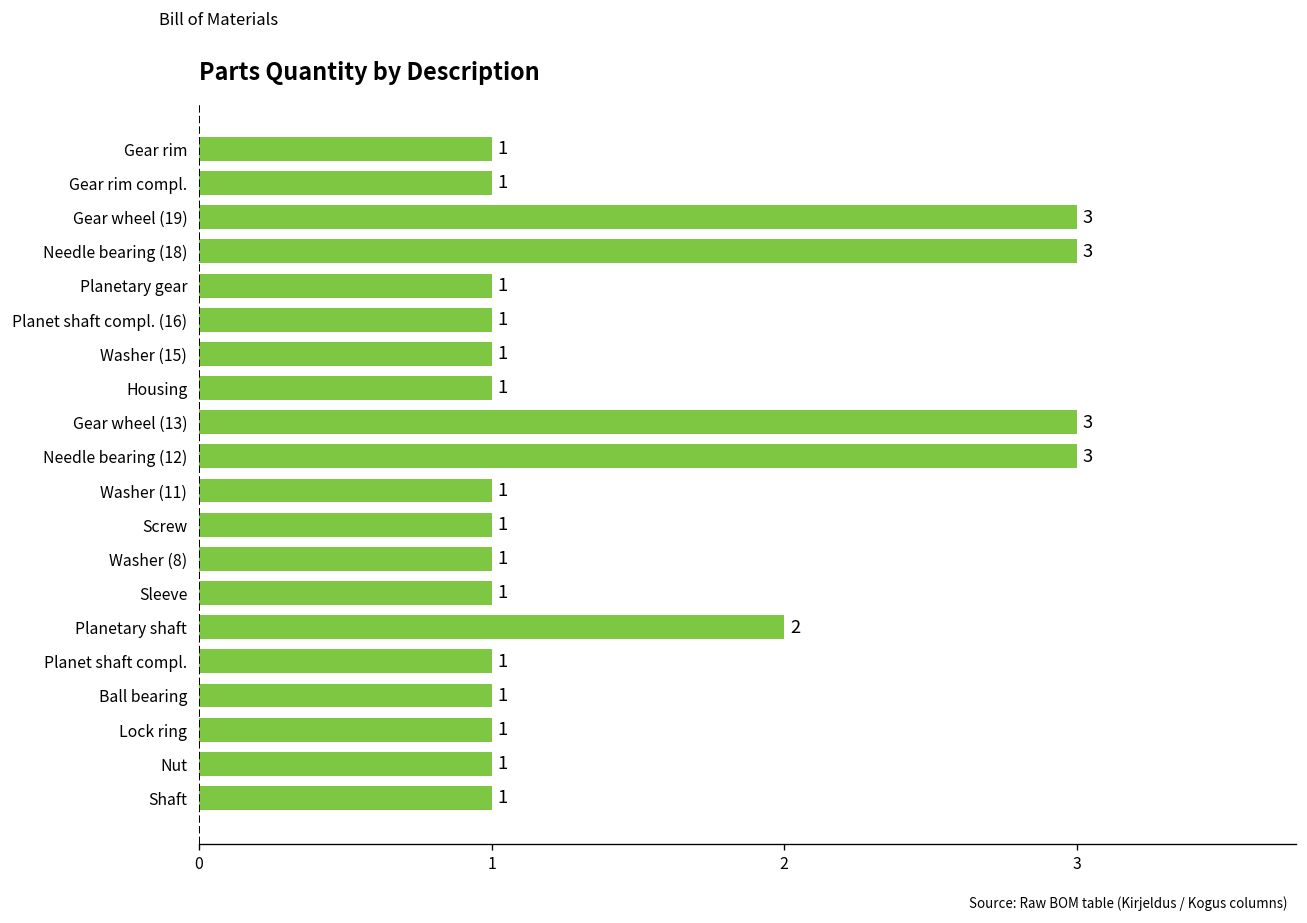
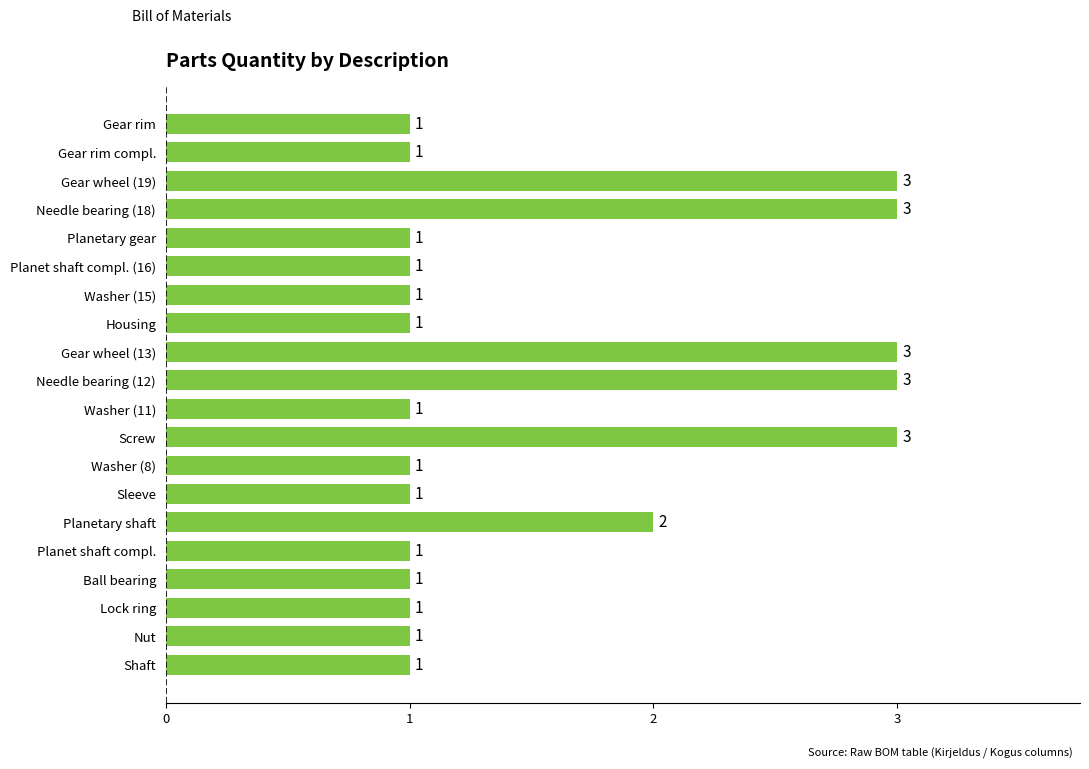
  {
    "Gear rim": 1,
    "Gear rim compl.": 1,
    "Gear wheel (19)": 3,
    "Needle bearing (18)": 3,
    "Planetary gear": 1,
    "Planet shaft compl. (16)": 1,
    "Washer (15)": 1,
    "Housing": 1,
    "Gear wheel (13)": 3,
    "Needle bearing (12)": 3,
    "Washer (11)": 1,
-   "Screw": 1,
+   "Screw": 3,
    "Washer (8)": 1,
    "Sleeve": 1,
    "Planetary shaft": 2,
    "Planet shaft compl.": 1,
    "Ball bearing": 1,
    "Lock ring": 1,
    "Nut": 1,
    "Shaft": 1
  }
